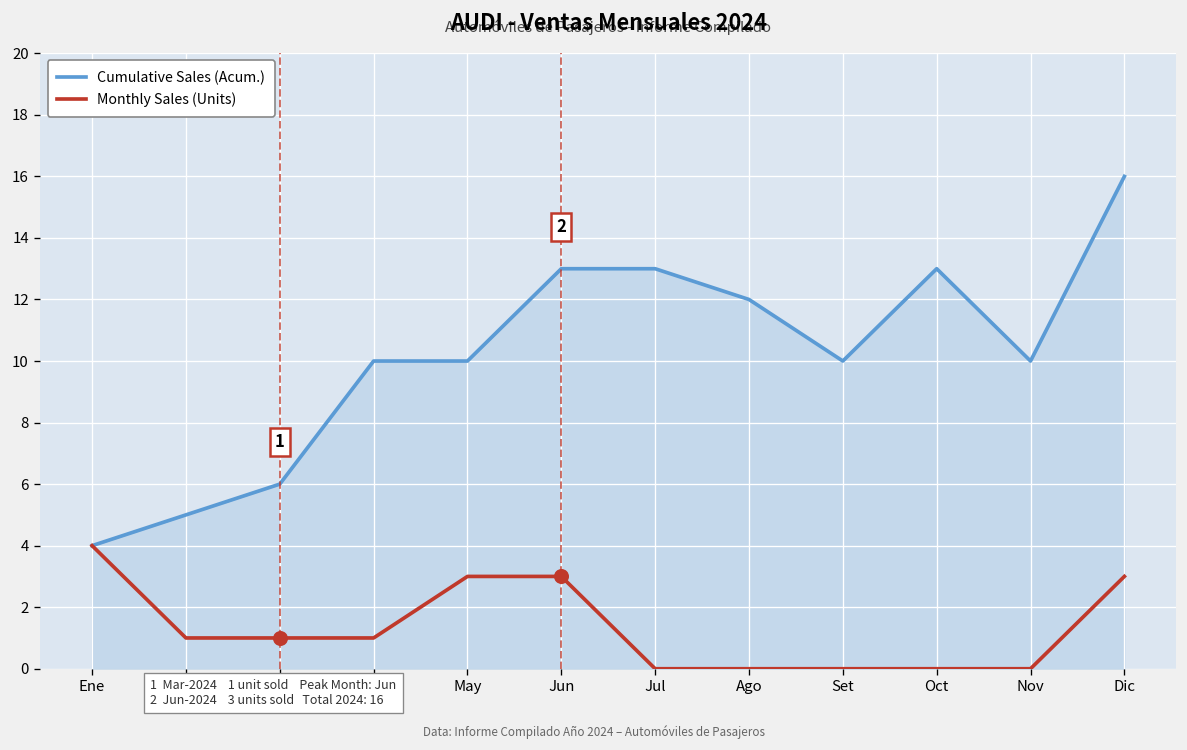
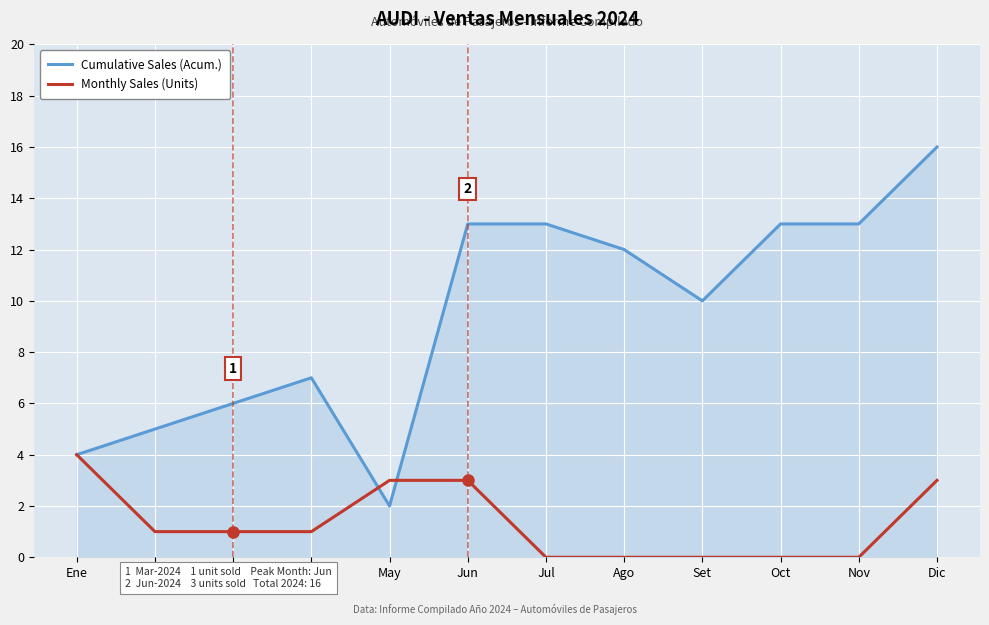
  {
    "Cumulative Sales (Acum.)": {
      "Feb": 5,
      "Mar": 6,
-     "Abr": 10,
-     "May": 10,
+     "Abr": 7,
+     "May": 2,
      "Jun": 13,
      "Jul": 13,
      "Ago": 12,
      "Set": 10,
      "Oct": 13,
-     "Nov": 10,
+     "Nov": 13,
      "Dic": 16
    }
  }
